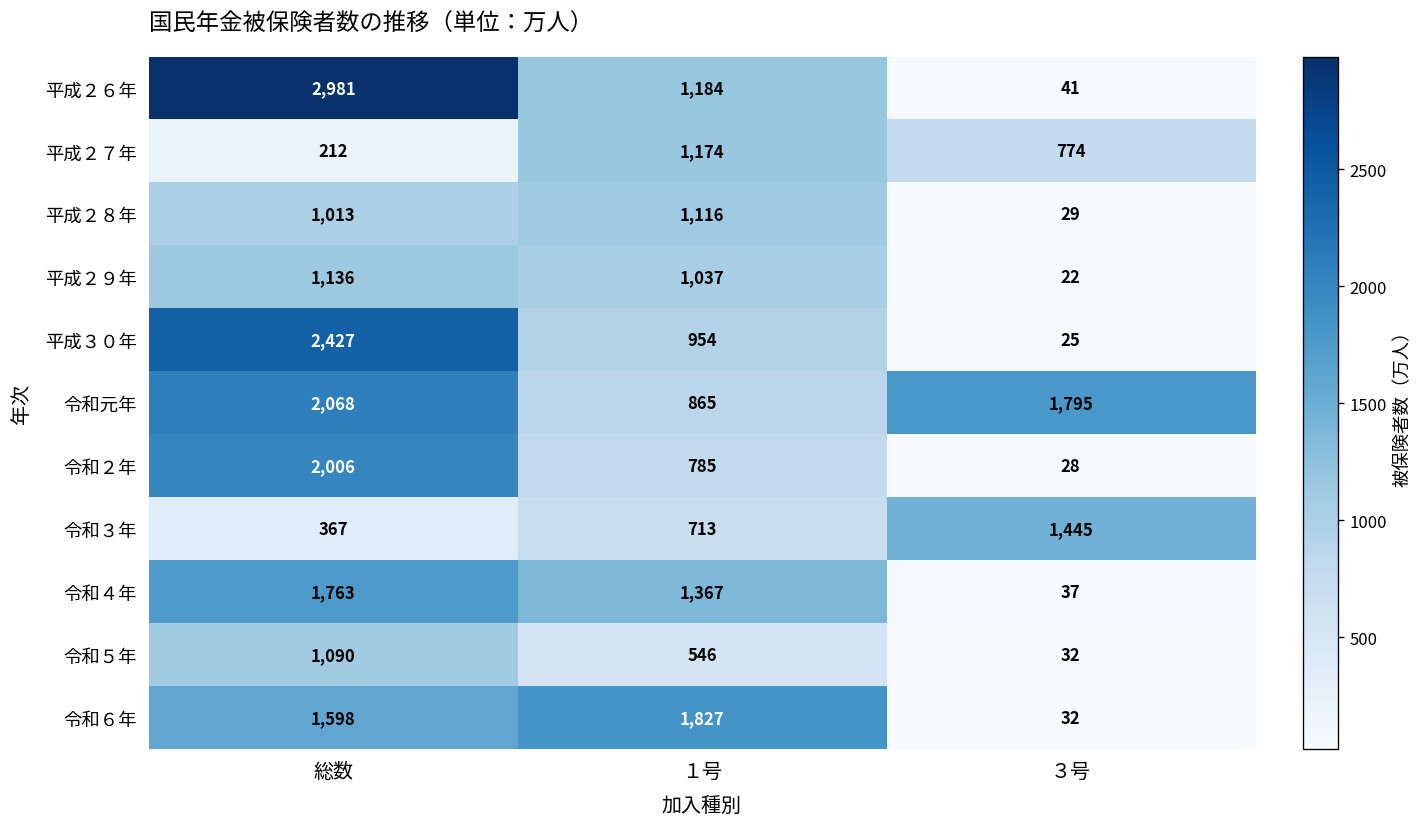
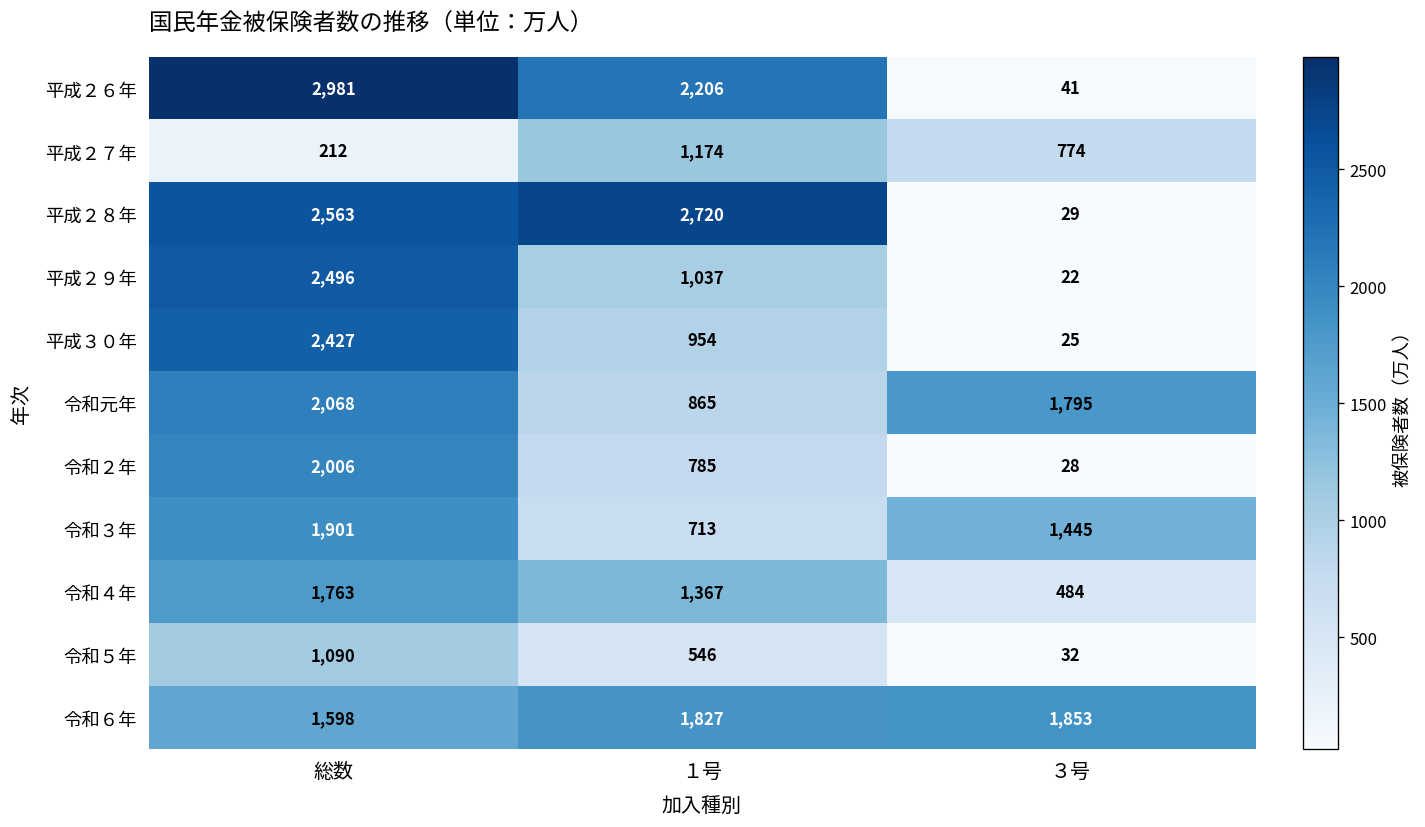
  {
    "平成２６年": {
      "総数": "2,981",
-     "１号": "1,184",
+     "１号": "2,206",
      "３号": "41"
    },
    "平成２７年": {
      "総数": "212",
      "１号": "1,174",
      "３号": "774"
    },
    "平成２８年": {
-     "総数": "1,013",
-     "１号": "1,116",
+     "総数": "2,563",
+     "１号": "2,720",
      "３号": "29"
    },
    "平成２９年": {
-     "総数": "1,136",
+     "総数": "2,496",
      "１号": "1,037",
      "３号": "22"
    },
    "平成３０年": {
      "総数": "2,427",
      "１号": "954",
      "３号": "25"
    },
    "令和元年": {
      "総数": "2,068",
      "１号": "865",
      "３号": "1,795"
    },
    "令和２年": {
      "総数": "2,006",
      "１号": "785",
      "３号": "28"
    },
    "令和３年": {
-     "総数": "367",
+     "総数": "1,901",
      "１号": "713",
      "３号": "1,445"
    },
    "令和４年": {
      "総数": "1,763",
      "１号": "1,367",
-     "３号": "37"
+     "３号": "484"
    },
    "令和５年": {
      "総数": "1,090",
      "１号": "546",
      "３号": "32"
    },
    "令和６年": {
      "総数": "1,598",
      "１号": "1,827",
-     "３号": "32"
+     "３号": "1,853"
    }
  }
